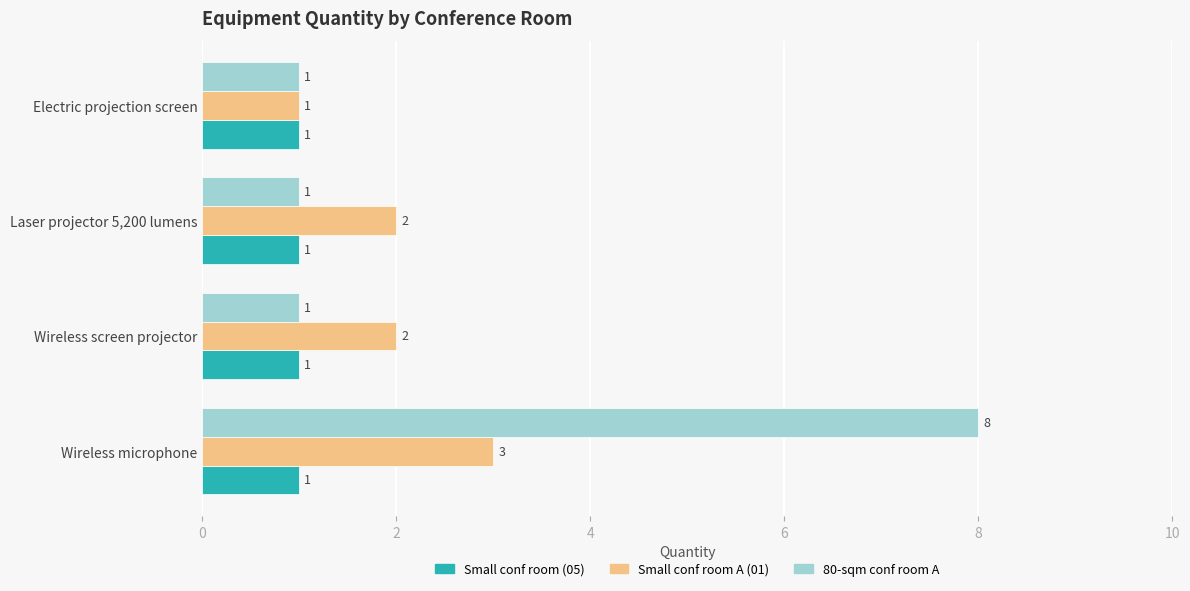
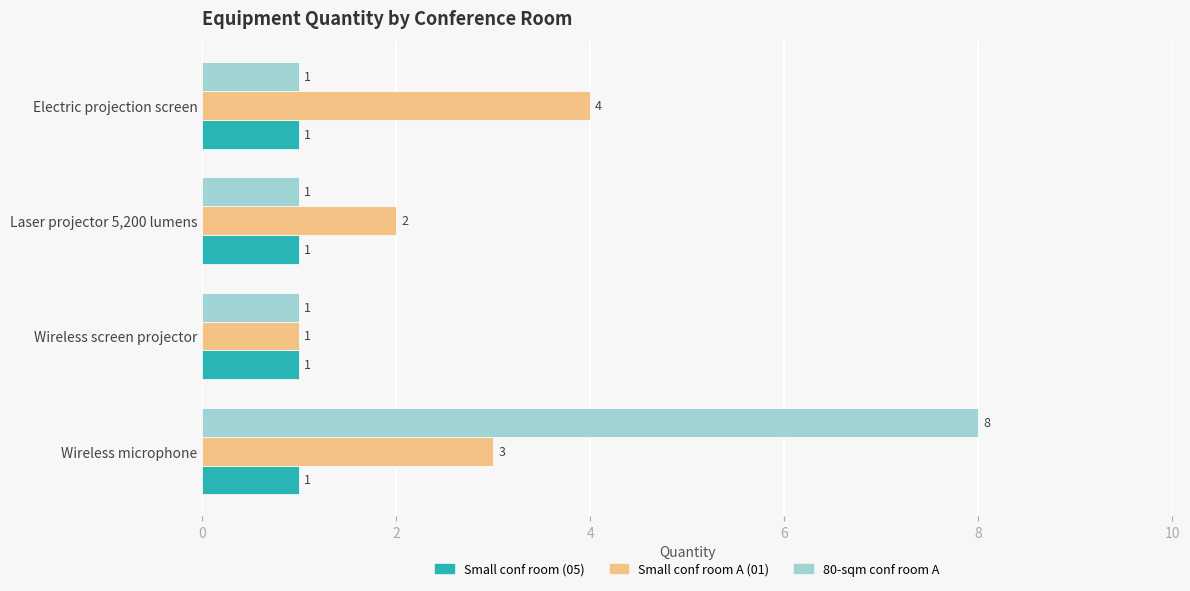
  {
    "Small conf room (05)": {
      "Electric projection screen": 1,
      "Laser projector 5,200 lumens": 1,
      "Wireless screen projector": 1,
      "Wireless microphone": 1
    },
    "Small conf room A (01)": {
-     "Electric projection screen": 1,
+     "Electric projection screen": 4,
      "Laser projector 5,200 lumens": 2,
-     "Wireless screen projector": 2,
+     "Wireless screen projector": 1,
      "Wireless microphone": 3
    },
    "80-sqm conf room A": {
      "Electric projection screen": 1,
      "Laser projector 5,200 lumens": 1,
      "Wireless screen projector": 1,
      "Wireless microphone": 8
    }
  }
